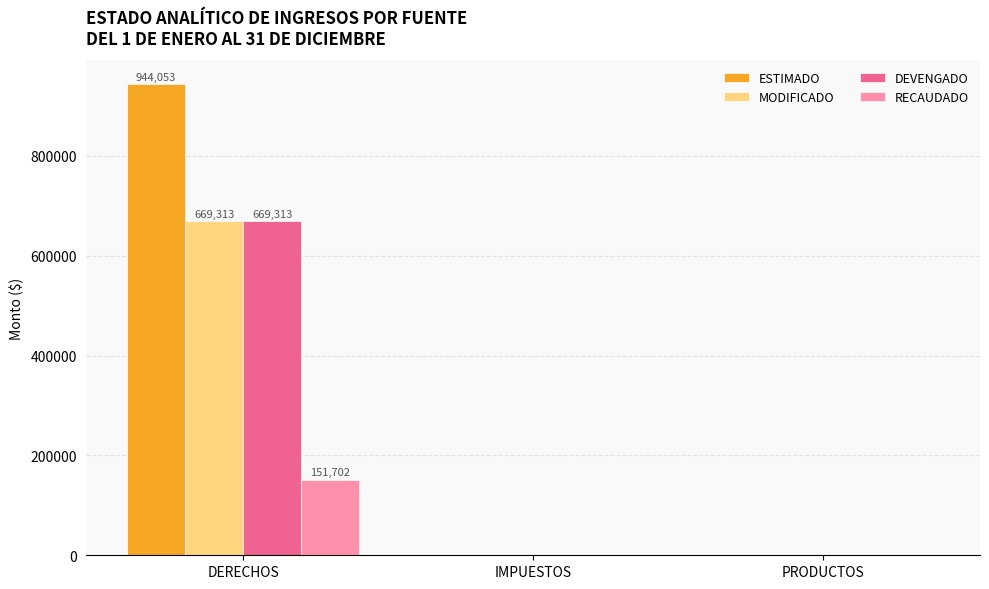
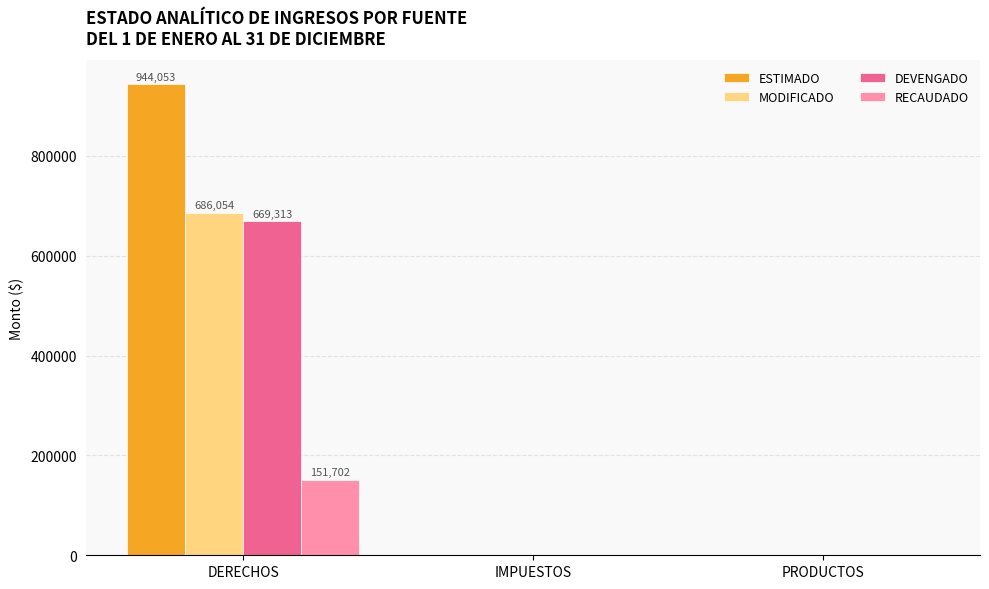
  {
    "ESTIMADO": {
      "DERECHOS": "944,053"
    },
    "MODIFICADO": {
-     "DERECHOS": "669,313"
+     "DERECHOS": "686,054"
    }
  }
